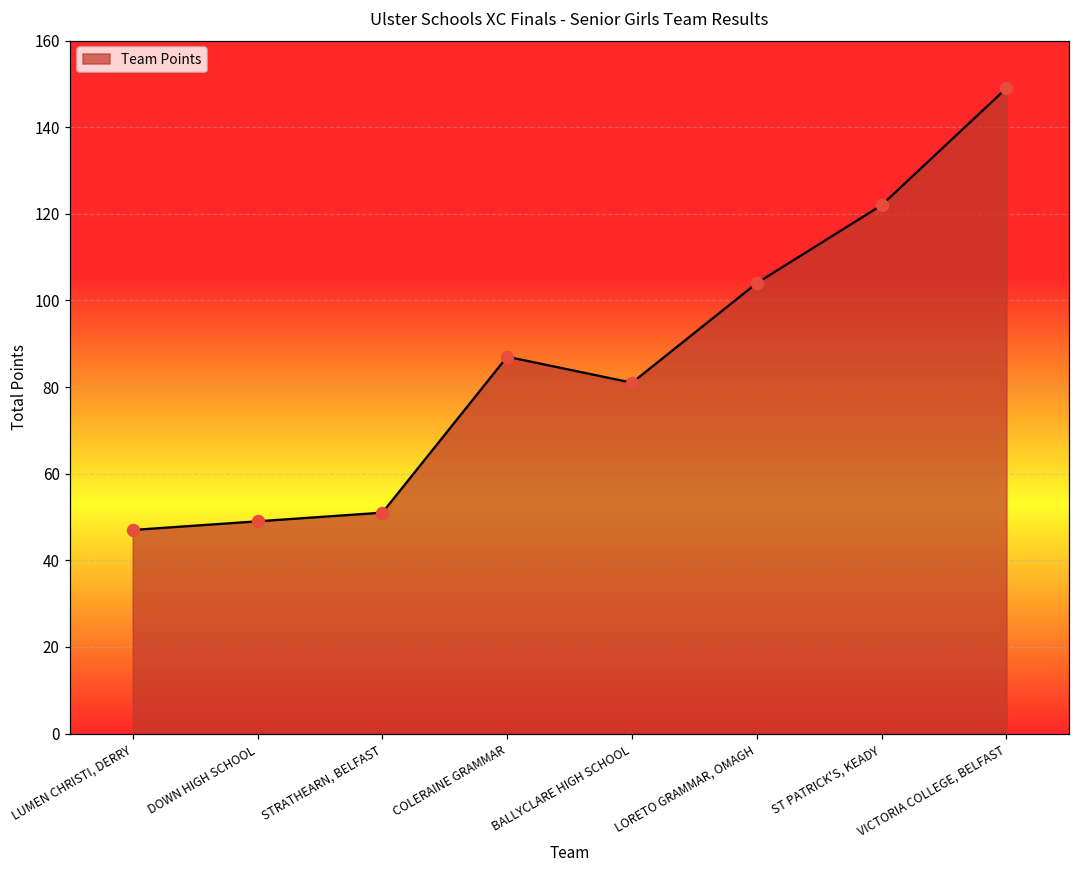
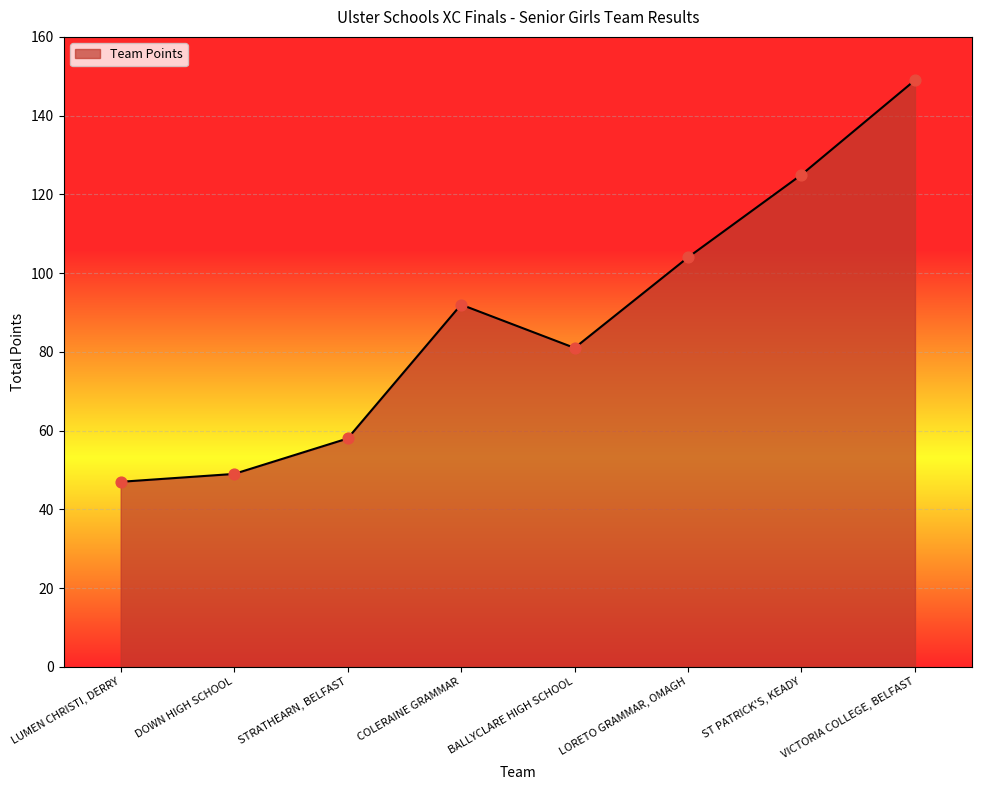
  {
    "LUMEN CHRISTI, DERRY": 47,
    "DOWN HIGH SCHOOL": 49,
-   "STRATHEARN, BELFAST": 51,
-   "COLERAINE GRAMMAR": 87,
+   "STRATHEARN, BELFAST": 58,
+   "COLERAINE GRAMMAR": 92,
    "BALLYCLARE HIGH SCHOOL": 81,
    "LORETO GRAMMAR, OMAGH": 104,
-   "ST PATRICK'S, KEADY": 122,
+   "ST PATRICK'S, KEADY": 125,
    "VICTORIA COLLEGE, BELFAST": 149
  }
